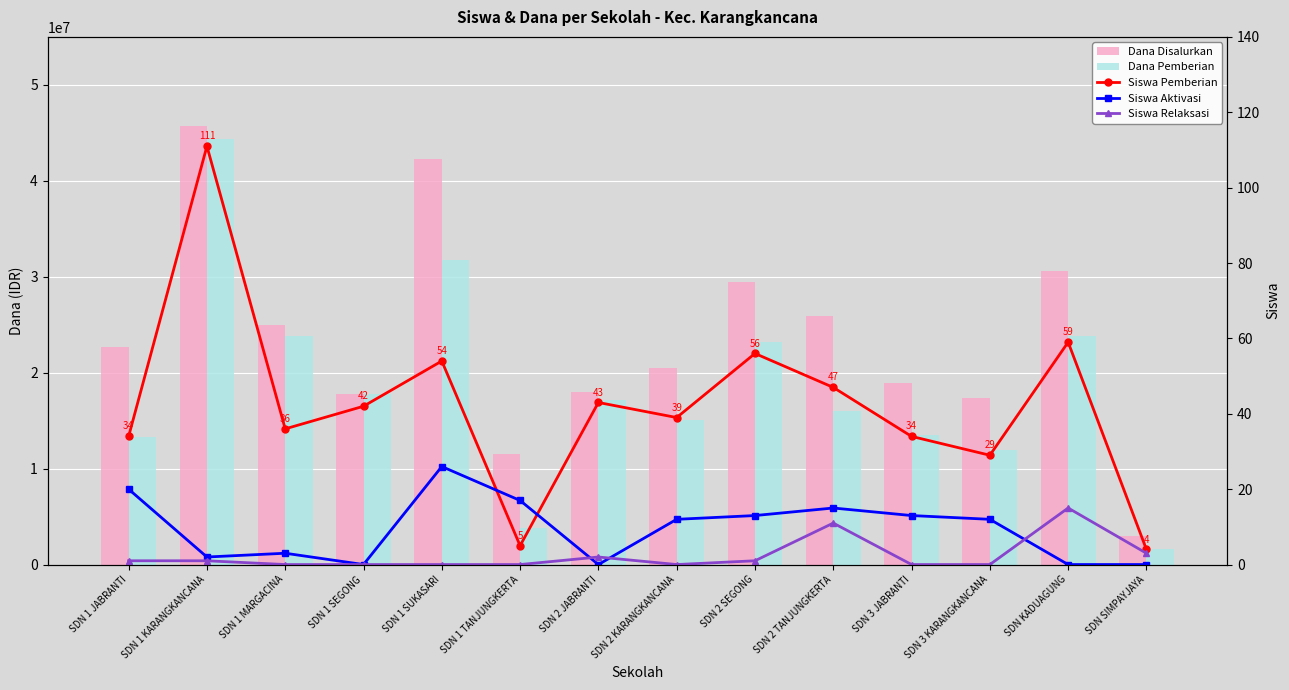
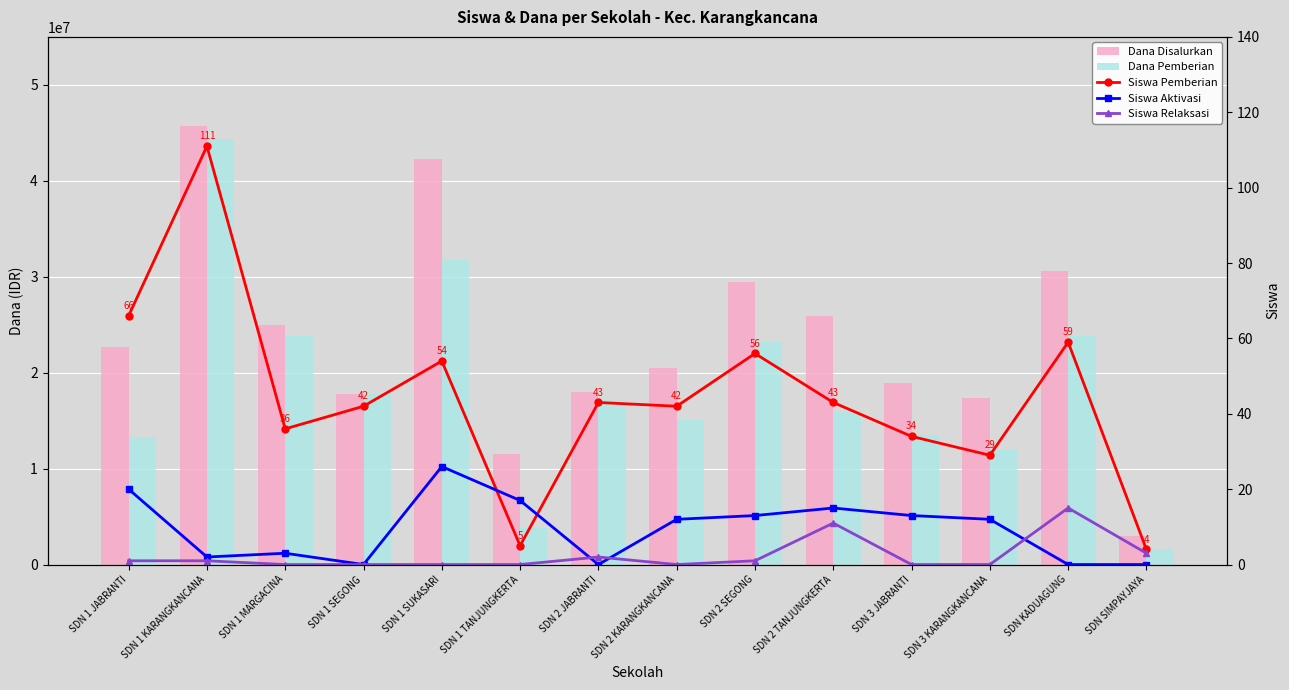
  {
    "Siswa Pemberian": {
-     "SDN 1 JABRANTI": 34,
+     "SDN 1 JABRANTI": 66,
      "SDN 1 KARANGKANCANA": 111,
      "SDN 1 MARGACINA": 36,
      "SDN 1 SEGONG": 42,
      "SDN 1 SUKASARI": 54,
      "SDN 1 TANJUNGKERTA": 5,
      "SDN 2 JABRANTI": 43,
-     "SDN 2 KARANGKANCANA": 39,
+     "SDN 2 KARANGKANCANA": 42,
      "SDN 2 SEGONG": 56,
-     "SDN 2 TANJUNGKERTA": 47,
+     "SDN 2 TANJUNGKERTA": 43,
      "SDN 3 JABRANTI": 34,
      "SDN 3 KARANGKANCANA": 29,
      "SDN KADUAGUNG": 59,
      "SDN SIMPAYJAYA": 4
    }
  }
